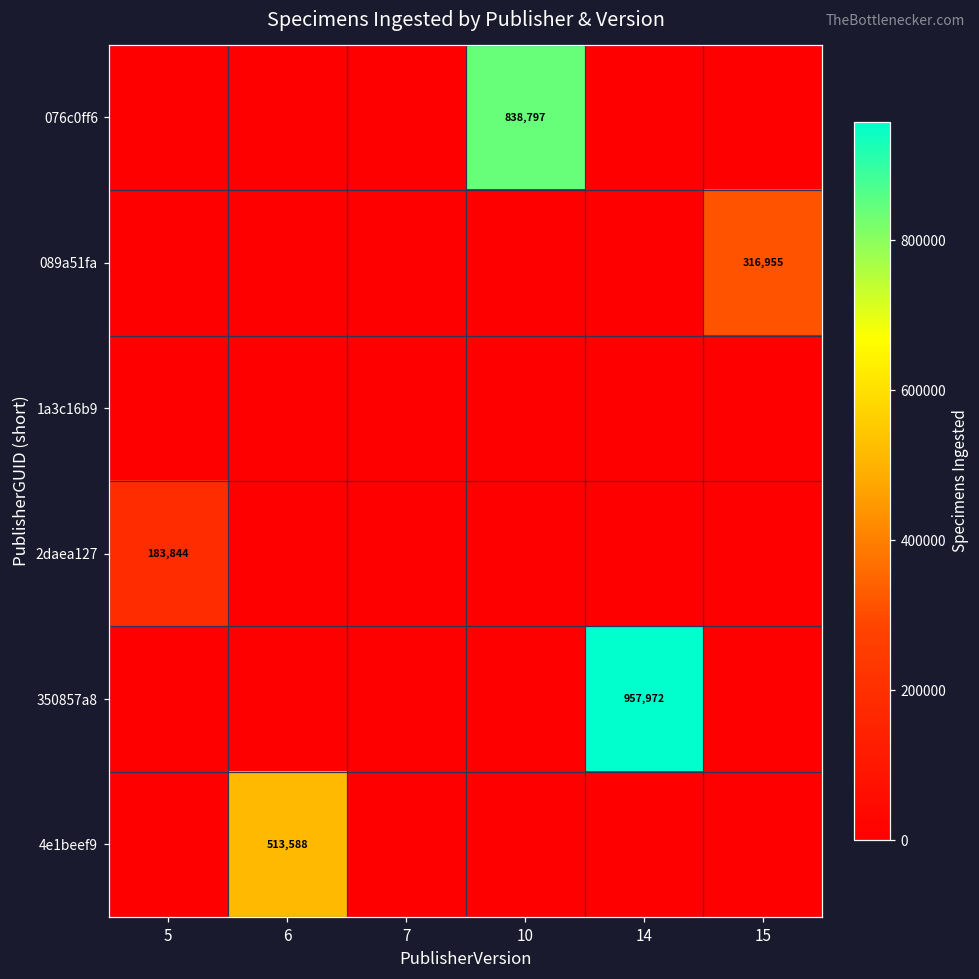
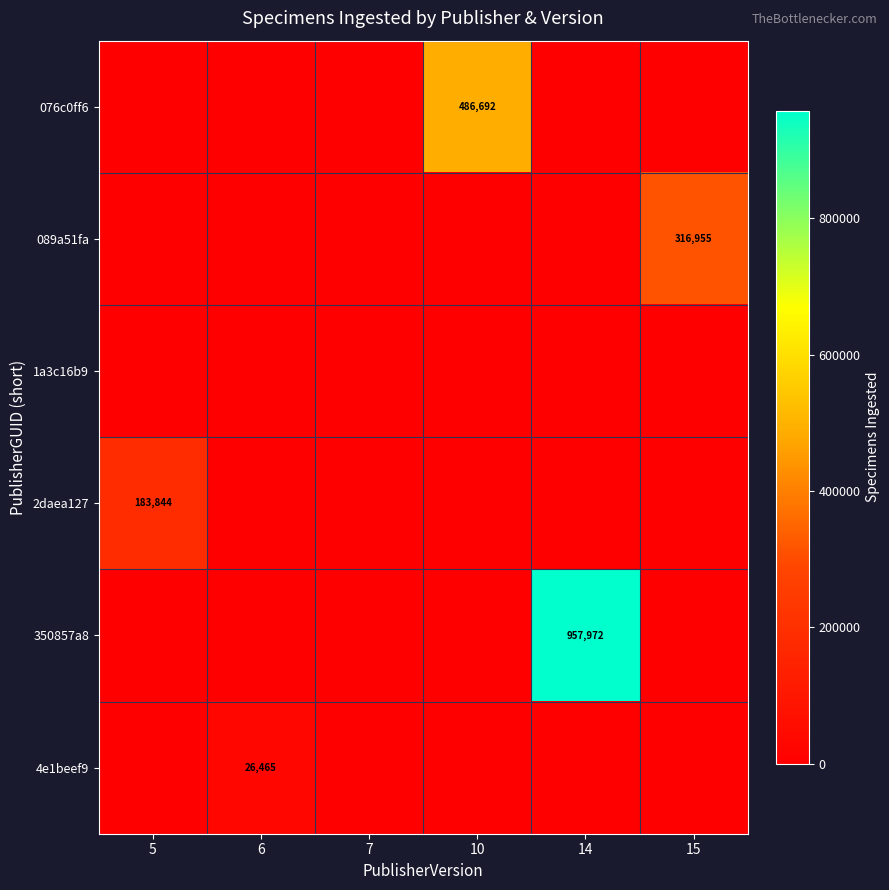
  {
    "076c0ff6": {
-     "10": "838,797"
+     "10": "486,692"
    },
    "089a51fa": {
      "15": "316,955"
    },
    "2daea127": {
      "5": "183,844"
    },
    "350857a8": {
      "14": "957,972"
    },
    "4e1beef9": {
-     "6": "513,588"
+     "6": "26,465"
    }
  }
